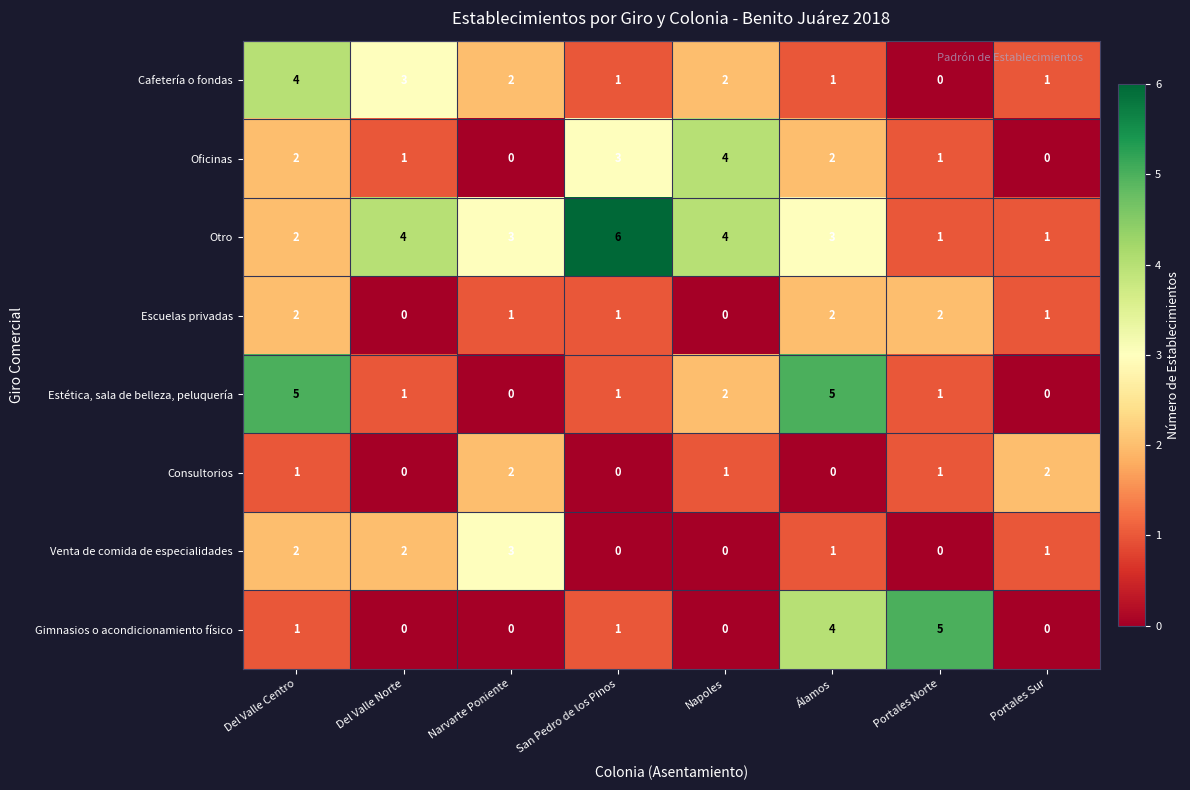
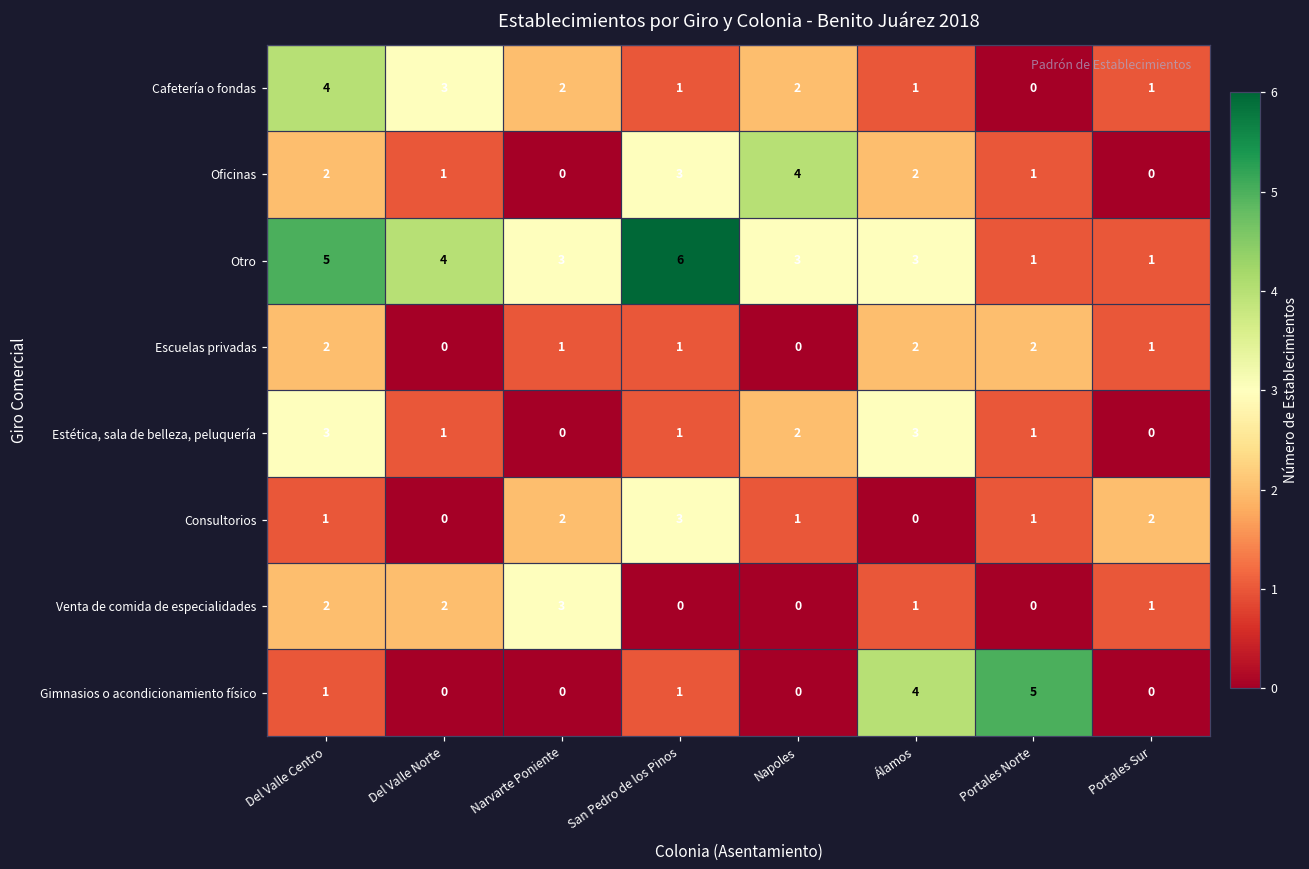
  {
    "Cafetería o fondas": {
      "Del Valle Centro": 4,
      "Del Valle Norte": 3,
      "Narvarte Poniente": 2,
      "San Pedro de los Pinos": 1,
      "Napoles": 2,
      "Álamos": 1,
      "Portales Norte": 0
    },
    "Oficinas": {
      "Del Valle Centro": 2,
      "Del Valle Norte": 1,
      "Narvarte Poniente": 0,
      "San Pedro de los Pinos": 3,
      "Napoles": 4,
      "Álamos": 2,
      "Portales Norte": 1,
      "Portales Sur": 0
    },
    "Otro": {
-     "Del Valle Centro": 2,
+     "Del Valle Centro": 5,
      "Del Valle Norte": 4,
      "Narvarte Poniente": 3,
      "San Pedro de los Pinos": 6,
-     "Napoles": 4,
+     "Napoles": 3,
      "Álamos": 3,
      "Portales Norte": 1,
      "Portales Sur": 1
    },
    "Escuelas privadas": {
      "Del Valle Centro": 2,
      "Del Valle Norte": 0,
      "Narvarte Poniente": 1,
      "San Pedro de los Pinos": 1,
      "Napoles": 0,
      "Álamos": 2,
      "Portales Norte": 2,
      "Portales Sur": 1
    },
    "Estética, sala de belleza, peluquería": {
-     "Del Valle Centro": 5,
+     "Del Valle Centro": 3,
      "Del Valle Norte": 1,
      "Narvarte Poniente": 0,
      "San Pedro de los Pinos": 1,
      "Napoles": 2,
-     "Álamos": 5,
+     "Álamos": 3,
      "Portales Norte": 1,
      "Portales Sur": 0
    },
    "Consultorios": {
      "Del Valle Centro": 1,
      "Del Valle Norte": 0,
      "Narvarte Poniente": 2,
-     "San Pedro de los Pinos": 0,
+     "San Pedro de los Pinos": 3,
      "Napoles": 1,
      "Álamos": 0,
      "Portales Norte": 1,
      "Portales Sur": 2
    },
    "Venta de comida de especialidades": {
      "Del Valle Centro": 2,
      "Del Valle Norte": 2,
      "Narvarte Poniente": 3,
      "San Pedro de los Pinos": 0,
      "Napoles": 0,
      "Álamos": 1,
      "Portales Norte": 0,
      "Portales Sur": 1
    },
    "Gimnasios o acondicionamiento físico": {
      "Del Valle Centro": 1,
      "Del Valle Norte": 0,
      "Narvarte Poniente": 0,
      "San Pedro de los Pinos": 1,
      "Napoles": 0,
      "Álamos": 4,
      "Portales Norte": 5,
      "Portales Sur": 0
    }
  }
